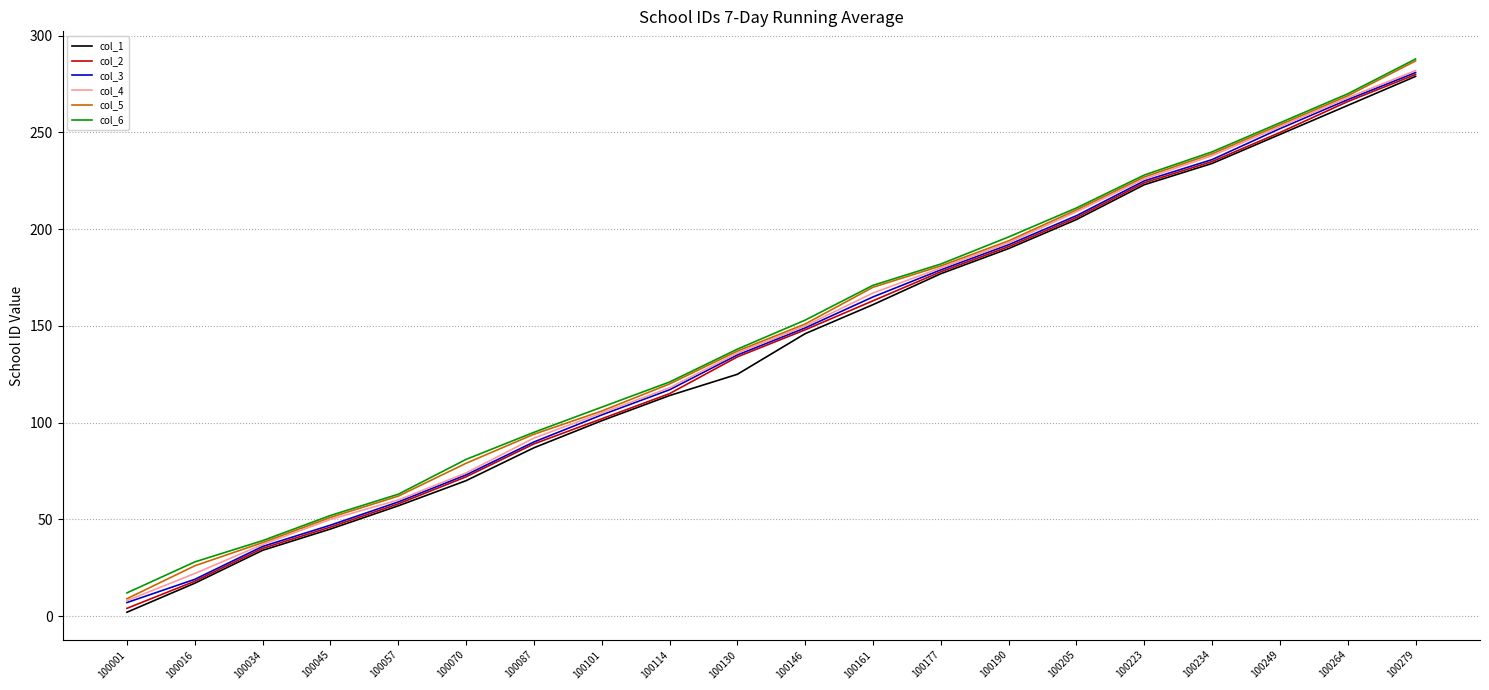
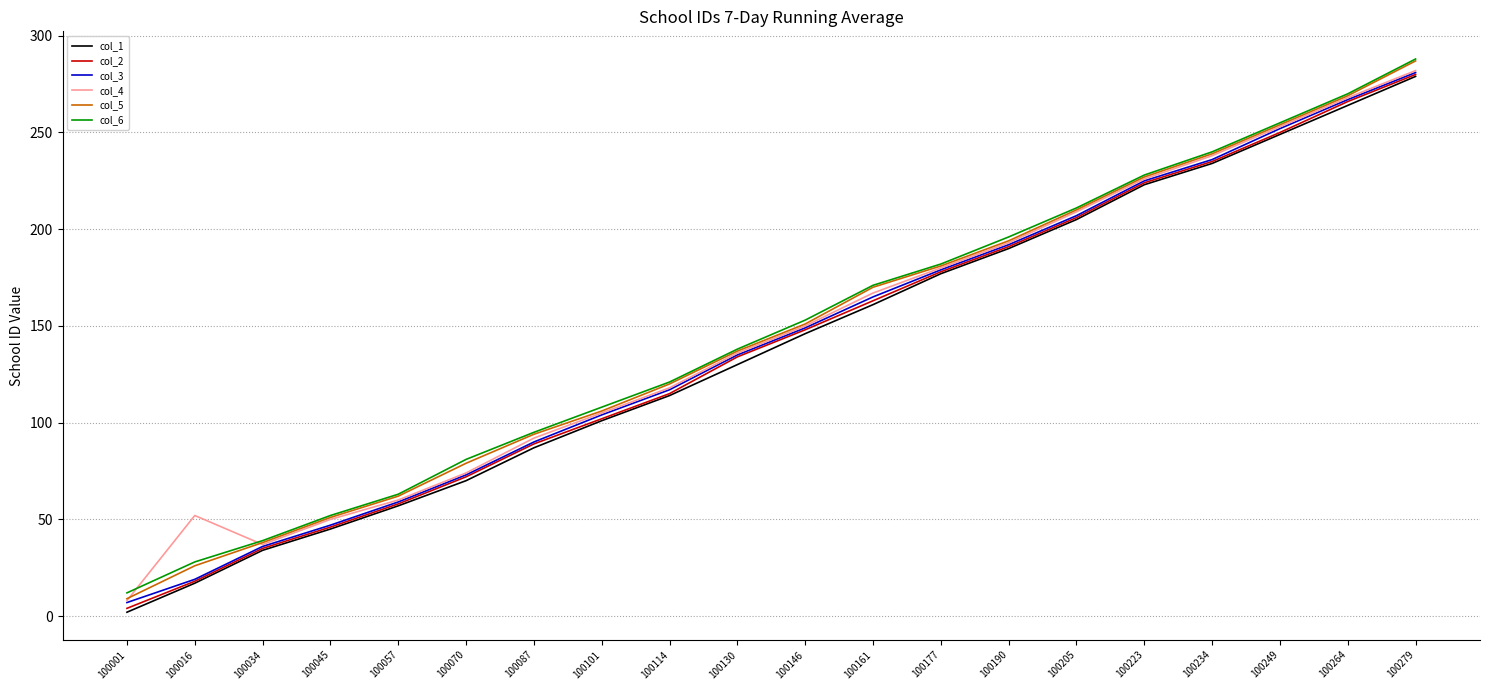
  {
    "col_1": {
      "100001": 2,
      "100070": 70,
      "100087": 87,
-     "100130": 125,
+     "100130": 130,
      "100146": 146,
      "100161": 161,
      "100264": 264
    },
    "col_2": {
      "100001": 4,
      "100161": 163
    },
    "col_3": {
      "100161": 165
    },
    "col_4": {
-     "100016": 22,
+     "100016": 52,
      "100087": 92,
      "100161": 167
    },
    "col_5": {
      "100016": 26,
      "100070": 79
    },
    "col_6": {
      "100001": 12,
      "100016": 28,
      "100070": 81,
      "100101": 108,
      "100146": 153,
      "100190": 196
    }
  }
